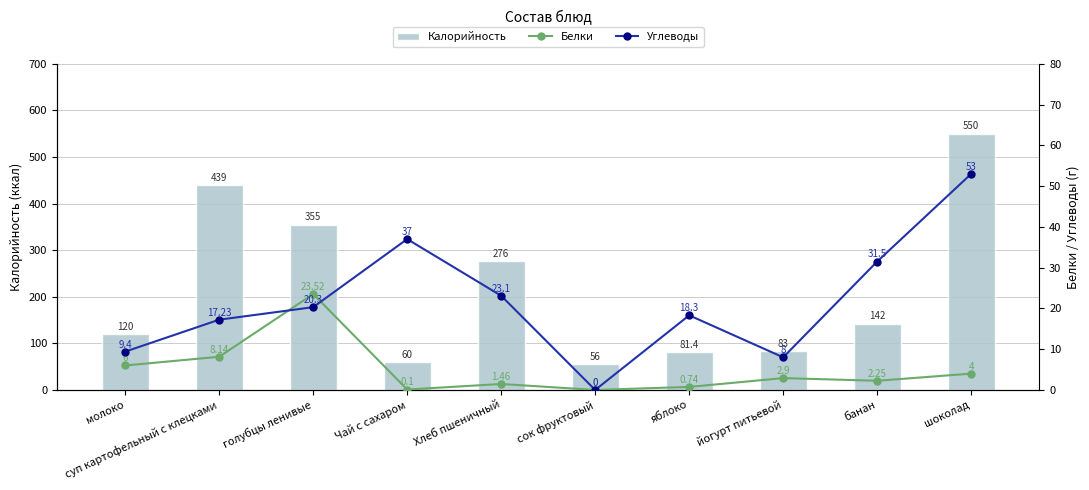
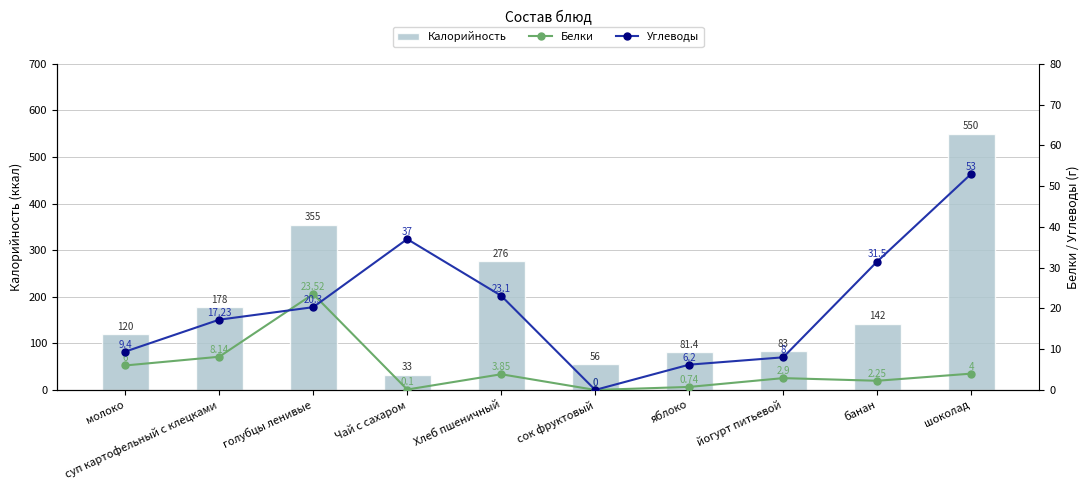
  {
    "Калорийность": {
      "молоко": 120,
-     "суп картофельный с клецками": 439,
+     "суп картофельный с клецками": 178,
      "голубцы ленивые": 355,
-     "Чай с сахаром": 60,
+     "Чай с сахаром": 33,
      "Хлеб пшеничный": 276,
      "сок фруктовый": 56,
      "яблоко": 81.4,
      "банан": 142,
      "шоколад": 550
    },
    "Белки": {
      "суп картофельный с клецками": 8.14,
      "голубцы ленивые": 23.52,
      "Чай с сахаром": 0.1,
-     "Хлеб пшеничный": 1.46,
+     "Хлеб пшеничный": 3.85,
      "яблоко": 0.74,
      "йогурт питьевой": 2.9,
      "банан": 2.25,
      "шоколад": 4
    },
    "Углеводы": {
      "молоко": 9.4,
      "суп картофельный с клецками": 17.23,
      "Чай с сахаром": 37,
      "Хлеб пшеничный": 23.1,
-     "яблоко": 18.3,
+     "яблоко": 6.2,
      "банан": 31.5,
      "шоколад": 53
    }
  }
